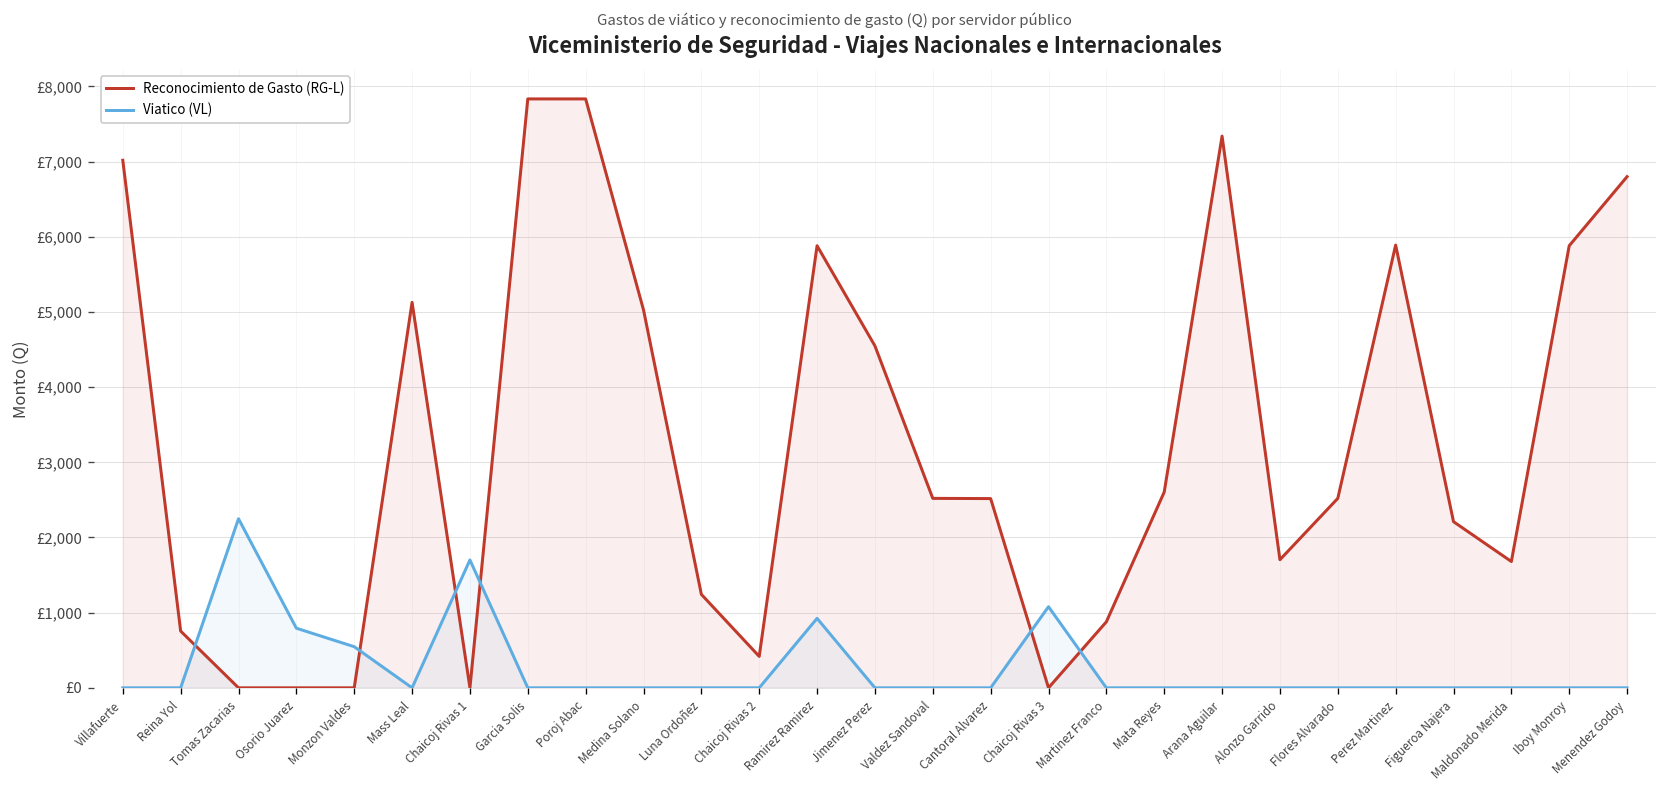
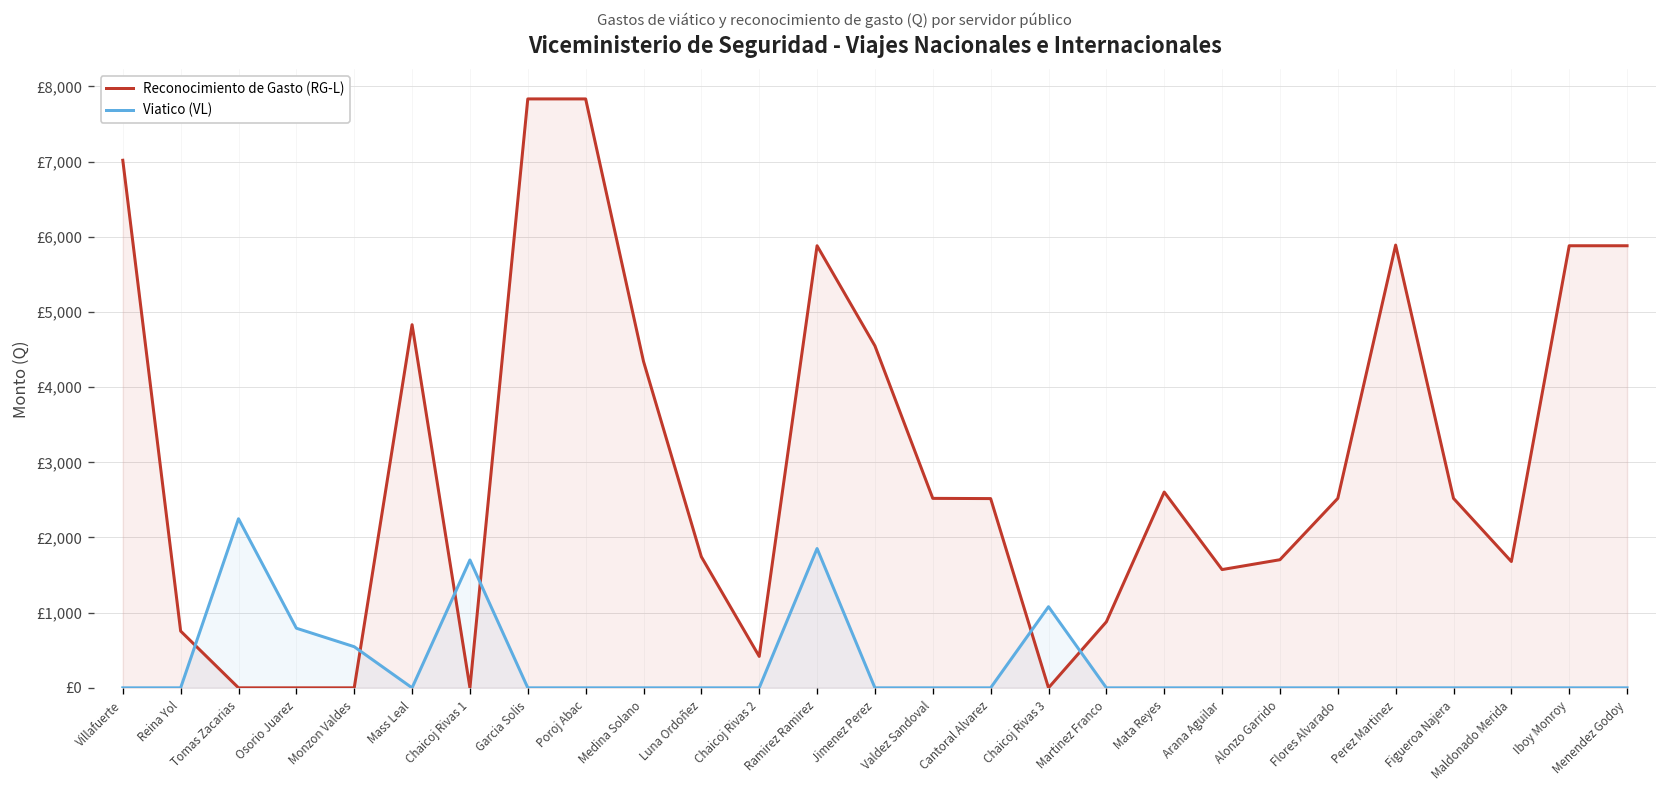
  {
    "Reconocimiento de Gasto (RG-L)": {
      "Villafuerte": "£7,000",
      "Reina Yol": "£800",
      "Tomas Zacarias": "£0",
      "Osorio Juarez": "£0",
      "Monzon Valdes": "£0",
-     "Mass Leal": "£5,100",
+     "Mass Leal": "£4,800",
      "Chaicoj Rivas 1": "£0",
      "Garcia Solis": "£7,800",
      "Poroj Abac": "£7,800",
-     "Medina Solano": "£5,000",
-     "Luna Ordoñez": "£1,200",
+     "Medina Solano": "£4,300",
+     "Luna Ordoñez": "£1,700",
      "Chaicoj Rivas 2": "£400",
      "Ramirez Ramirez": "£5,900",
      "Jimenez Perez": "£4,500",
      "Valdez Sandoval": "£2,500",
      "Cantoral Alvarez": "£2,500",
      "Chaicoj Rivas 3": "£0",
      "Martinez Franco": "£900",
      "Mata Reyes": "£2,600",
-     "Arana Aguilar": "£7,300",
+     "Arana Aguilar": "£1,600",
      "Alonzo Garrido": "£1,700",
      "Flores Alvarado": "£2,500",
      "Perez Martinez": "£5,900",
-     "Figueroa Najera": "£2,200",
+     "Figueroa Najera": "£2,500",
      "Maldonado Merida": "£1,700",
      "Iboy Monroy": "£5,900",
-     "Menendez Godoy": "£6,800"
+     "Menendez Godoy": "£5,900"
    },
    "Viatico (VL)": {
      "Villafuerte": "£0",
      "Reina Yol": "£0",
      "Tomas Zacarias": "£2,200",
      "Osorio Juarez": "£800",
      "Monzon Valdes": "£500",
      "Mass Leal": "£0",
      "Chaicoj Rivas 1": "£1,700",
      "Garcia Solis": "£0",
      "Poroj Abac": "£0",
      "Medina Solano": "£0",
      "Luna Ordoñez": "£0",
      "Chaicoj Rivas 2": "£0",
-     "Ramirez Ramirez": "£900",
+     "Ramirez Ramirez": "£1,900",
      "Jimenez Perez": "£0",
      "Valdez Sandoval": "£0",
      "Cantoral Alvarez": "£0",
      "Chaicoj Rivas 3": "£1,100",
      "Martinez Franco": "£0",
      "Mata Reyes": "£0",
      "Arana Aguilar": "£0",
      "Alonzo Garrido": "£0",
      "Flores Alvarado": "£0",
      "Perez Martinez": "£0",
      "Figueroa Najera": "£0",
      "Maldonado Merida": "£0",
      "Iboy Monroy": "£0",
      "Menendez Godoy": "£0"
    }
  }
